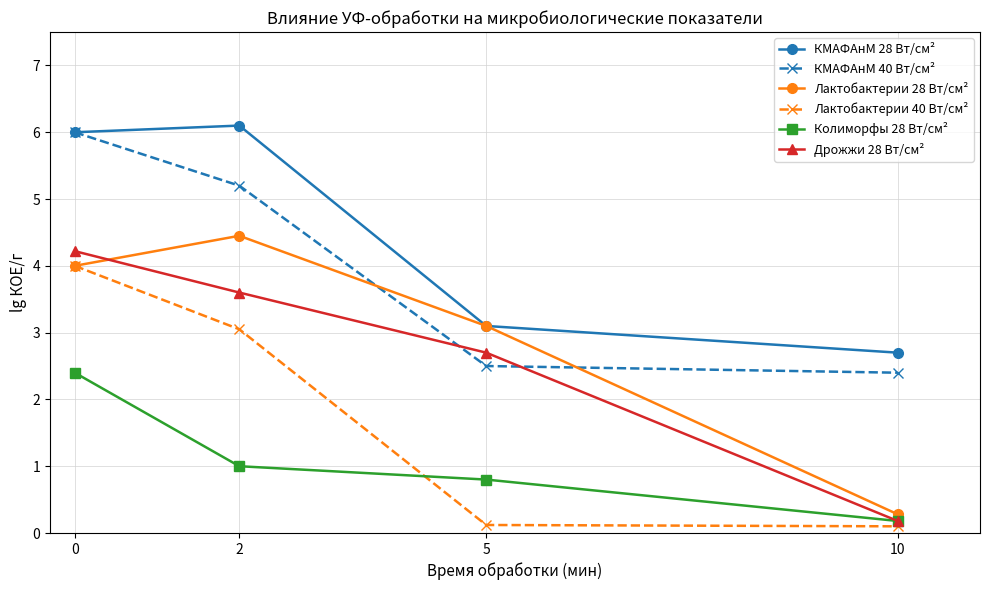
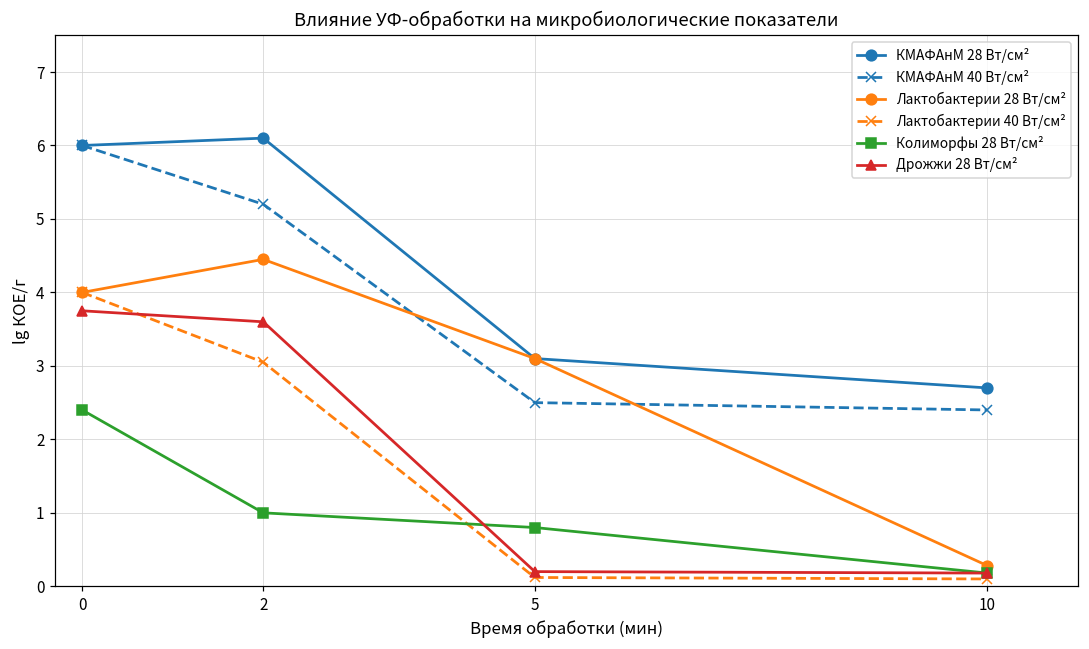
  {
    "Колиморфы 28 Вт/см²": {
      "0": 2.4,
      "2": 1.0,
      "5": 0.8
    },
    "Дрожжи 28 Вт/см²": {
-     "0": 4.2,
+     "0": 3.8,
      "2": 3.6,
-     "5": 2.7
+     "5": 0.2
    }
  }
